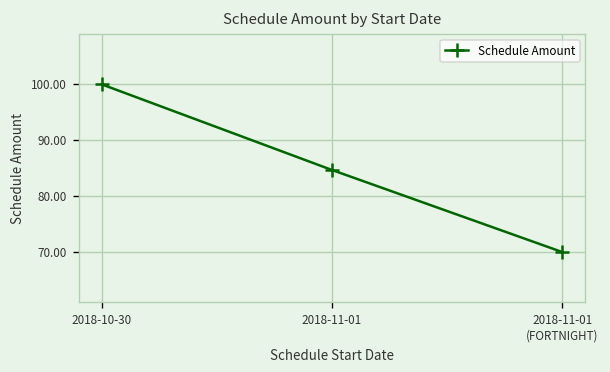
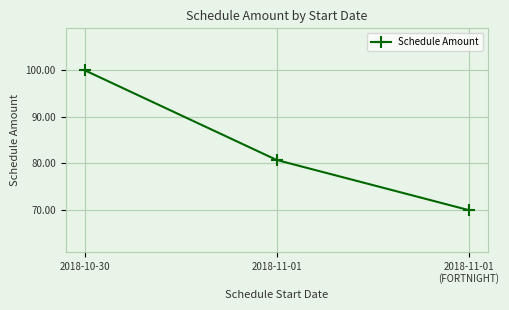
  {
    "2018-10-30": 100,
-   "2018-11-01": 85,
+   "2018-11-01": 81,
    "2018-11-01 (FORTNIGHT)": 70
  }
